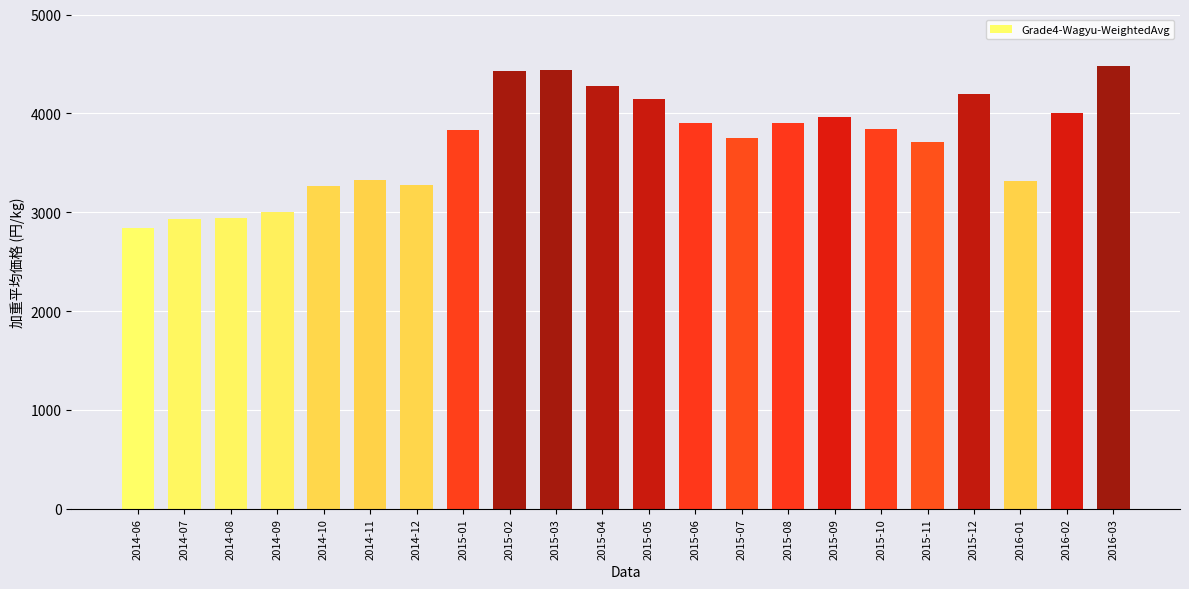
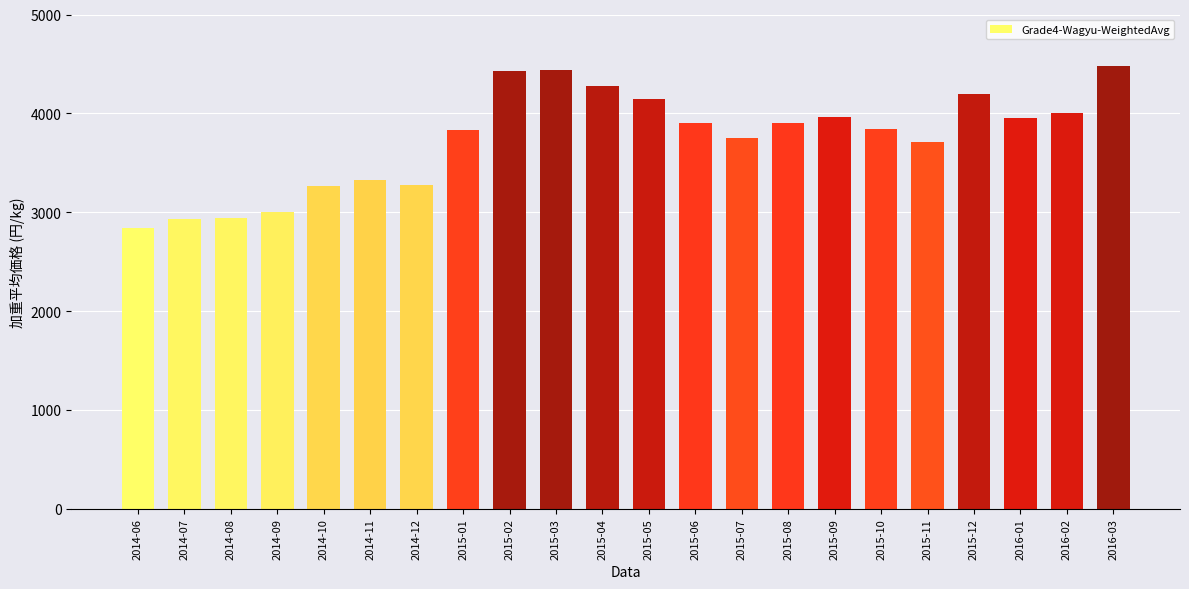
  {
    "2014-06": 2800,
    "2014-07": 2900,
    "2014-08": 2900,
    "2014-09": 3000,
    "2014-10": 3300,
    "2014-11": 3300,
    "2014-12": 3300,
    "2015-01": 3800,
    "2015-02": 4400,
    "2015-03": 4400,
    "2015-04": 4300,
    "2015-05": 4100,
    "2015-06": 3900,
    "2015-07": 3700,
    "2015-08": 3900,
    "2015-09": 4000,
    "2015-10": 3800,
    "2015-11": 3700,
    "2015-12": 4200,
-   "2016-01": 3300,
+   "2016-01": 4000,
    "2016-02": 4000,
    "2016-03": 4500
  }
